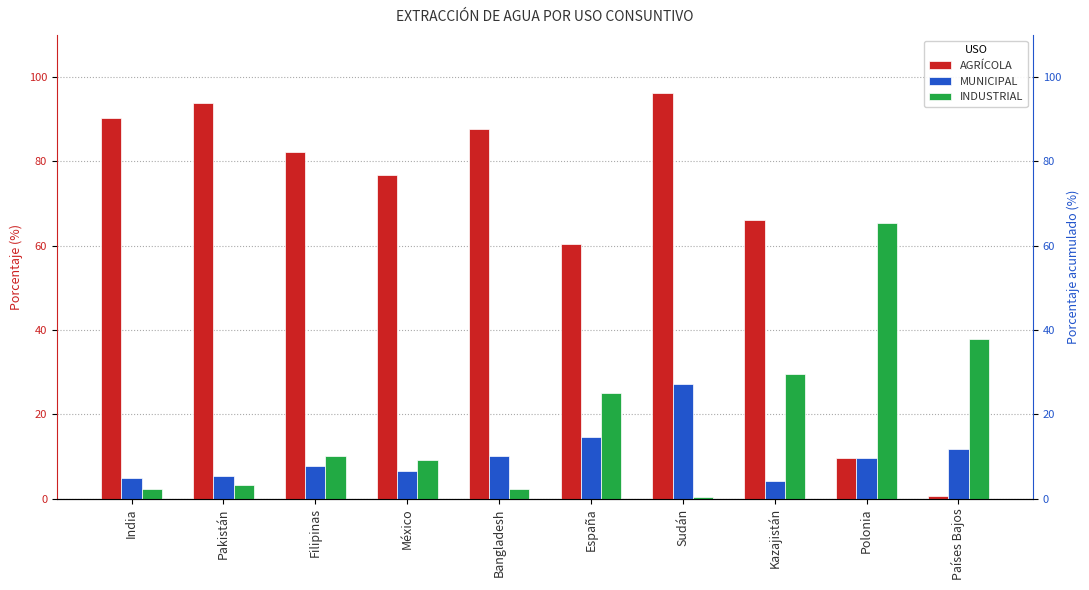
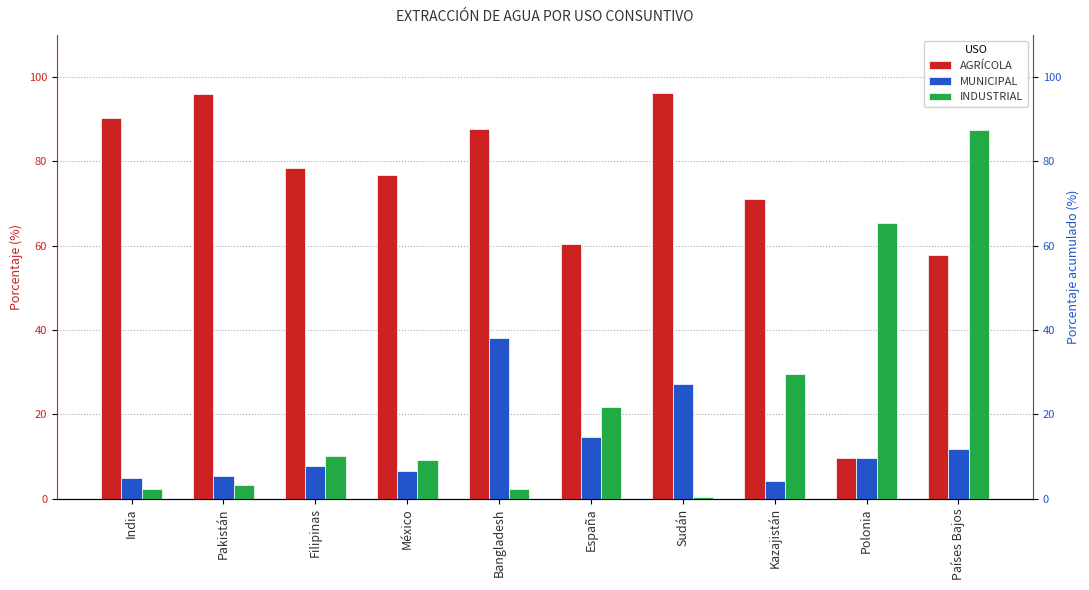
  {
    "AGRÍCOLA": {
      "India": 90,
-     "Pakistán": 94,
-     "Filipinas": 82,
+     "Pakistán": 96,
+     "Filipinas": 79,
      "México": 77,
      "Bangladesh": 88,
      "España": 61,
      "Sudán": 96,
-     "Kazajistán": 66,
+     "Kazajistán": 71,
      "Polonia": 10,
-     "Países Bajos": 1
+     "Países Bajos": 58
    },
    "MUNICIPAL": {
      "India": 5,
      "Pakistán": 5,
      "Filipinas": 8,
      "México": 7,
-     "Bangladesh": 10,
+     "Bangladesh": 38,
      "España": 15,
      "Sudán": 27,
      "Kazajistán": 4,
      "Polonia": 10,
      "Países Bajos": 12
    },
    "INDUSTRIAL": {
      "India": 2,
      "Pakistán": 3,
      "Filipinas": 10,
      "México": 9,
      "Bangladesh": 2,
-     "España": 25,
+     "España": 22,
      "Kazajistán": 30,
      "Polonia": 65,
-     "Países Bajos": 38
+     "Países Bajos": 87
    }
  }
